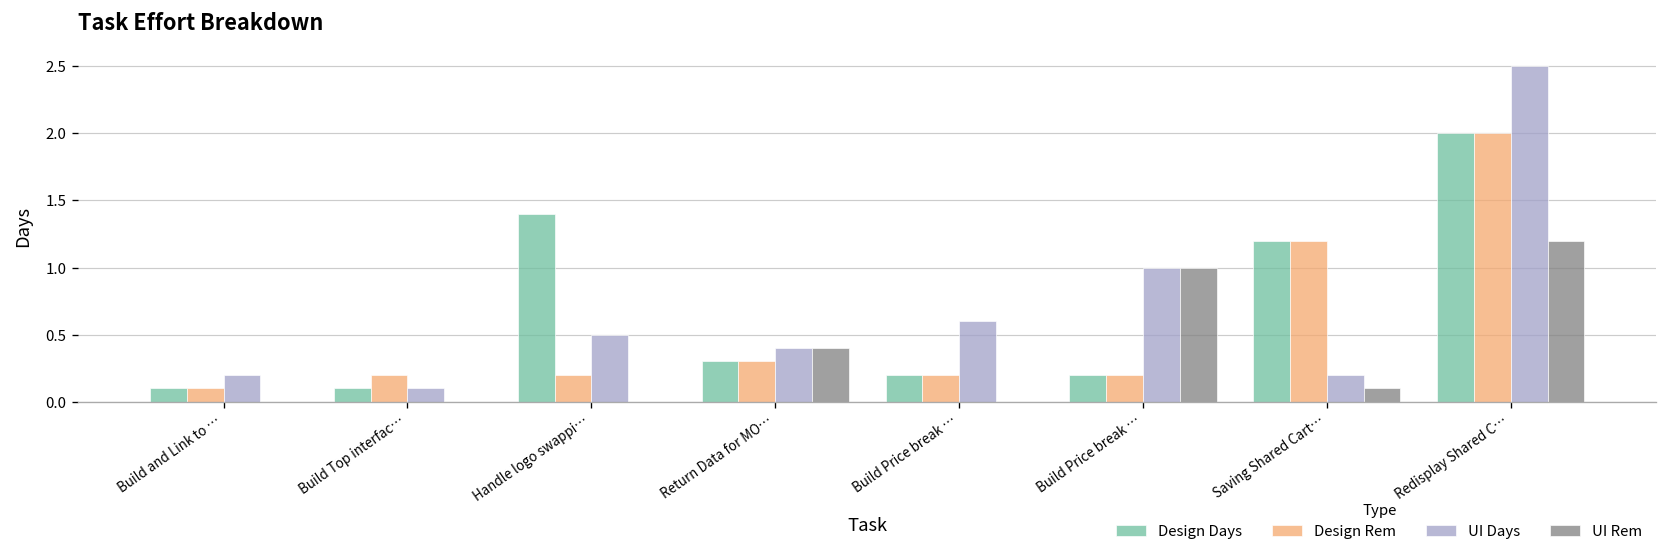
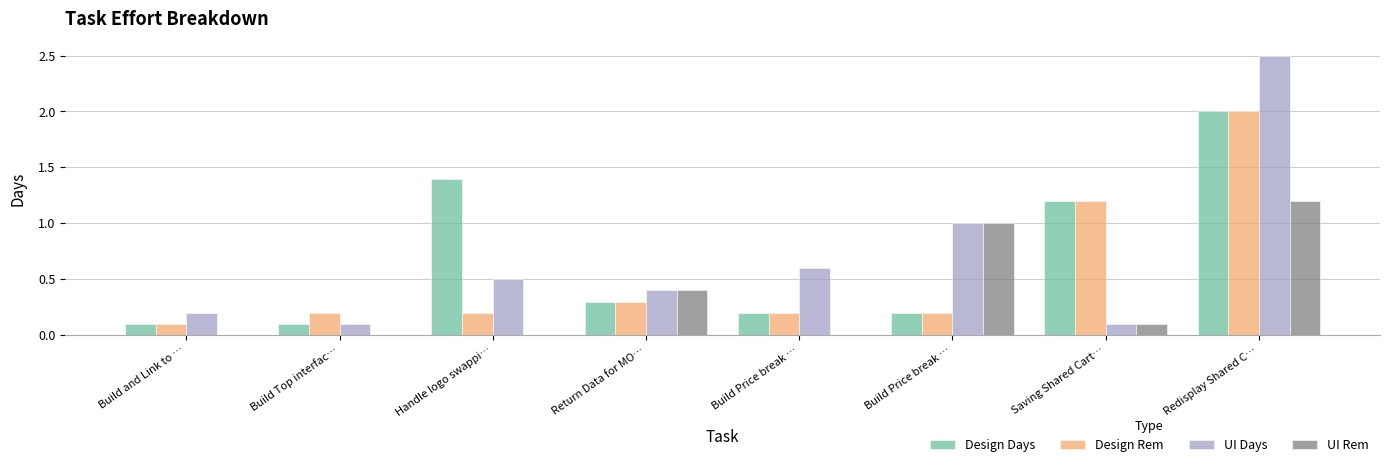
  {
    "Design Days": {
      "Build and Link to …": 0.1,
      "Build Top interfac…": 0.1,
      "Handle logo swappi…": 1.4,
      "Return Data for MO…": 0.3,
      "Saving Shared Cart…": 1.2,
      "Redisplay Shared C…": 2.0
    },
    "Design Rem": {
      "Build and Link to …": 0.1,
      "Build Top interfac…": 0.2,
      "Handle logo swappi…": 0.2,
      "Return Data for MO…": 0.3,
      "Saving Shared Cart…": 1.2,
      "Redisplay Shared C…": 2.0
    },
    "UI Days": {
      "Build and Link to …": 0.2,
      "Build Top interfac…": 0.1,
      "Handle logo swappi…": 0.5,
      "Return Data for MO…": 0.4,
-     "Saving Shared Cart…": 0.2,
+     "Saving Shared Cart…": 0.1,
      "Redisplay Shared C…": 2.5
    },
    "UI Rem": {
      "Build and Link to …": 0.0,
      "Build Top interfac…": 0.0,
      "Handle logo swappi…": 0.0,
      "Return Data for MO…": 0.4,
      "Saving Shared Cart…": 0.1,
      "Redisplay Shared C…": 1.2
    }
  }
